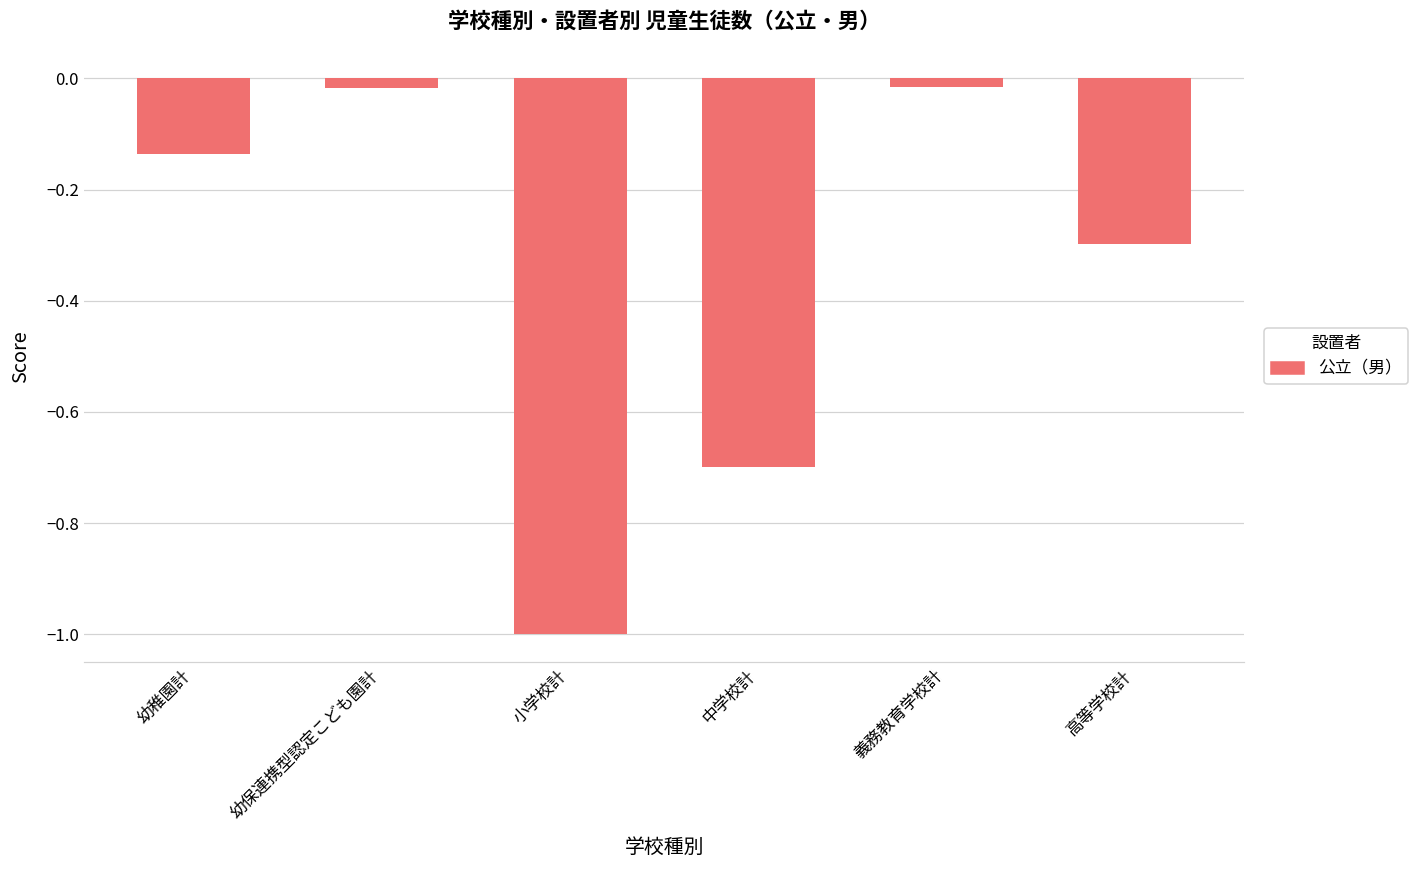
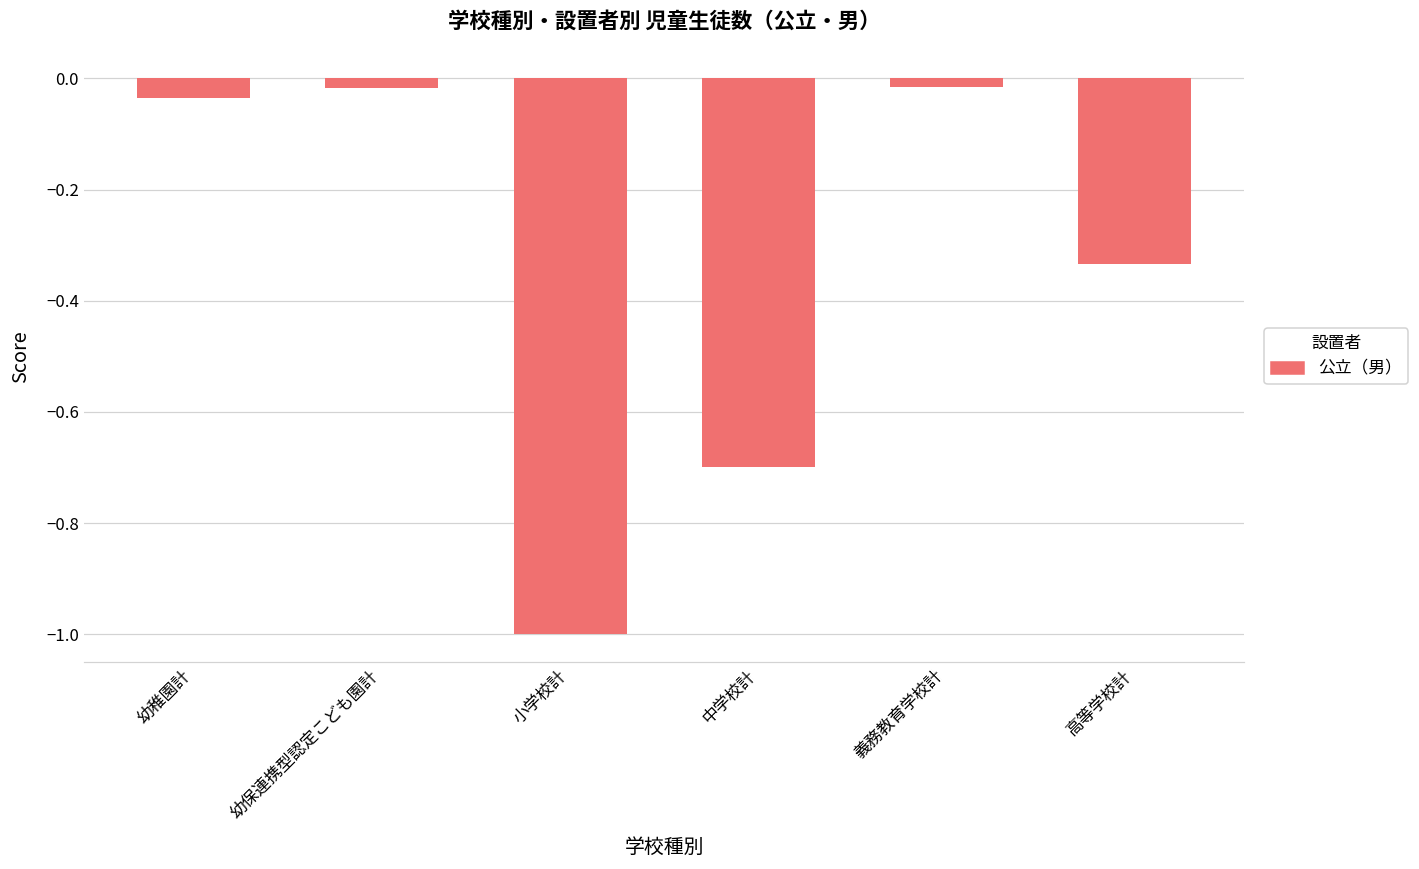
  {
-   "幼稚園計": -0.14,
+   "幼稚園計": -0.04,
    "幼保連携型認定こども園計": -0.02,
    "小学校計": -1.00,
    "中学校計": -0.70,
    "義務教育学校計": -0.02,
-   "高等学校計": -0.30
+   "高等学校計": -0.33
  }
